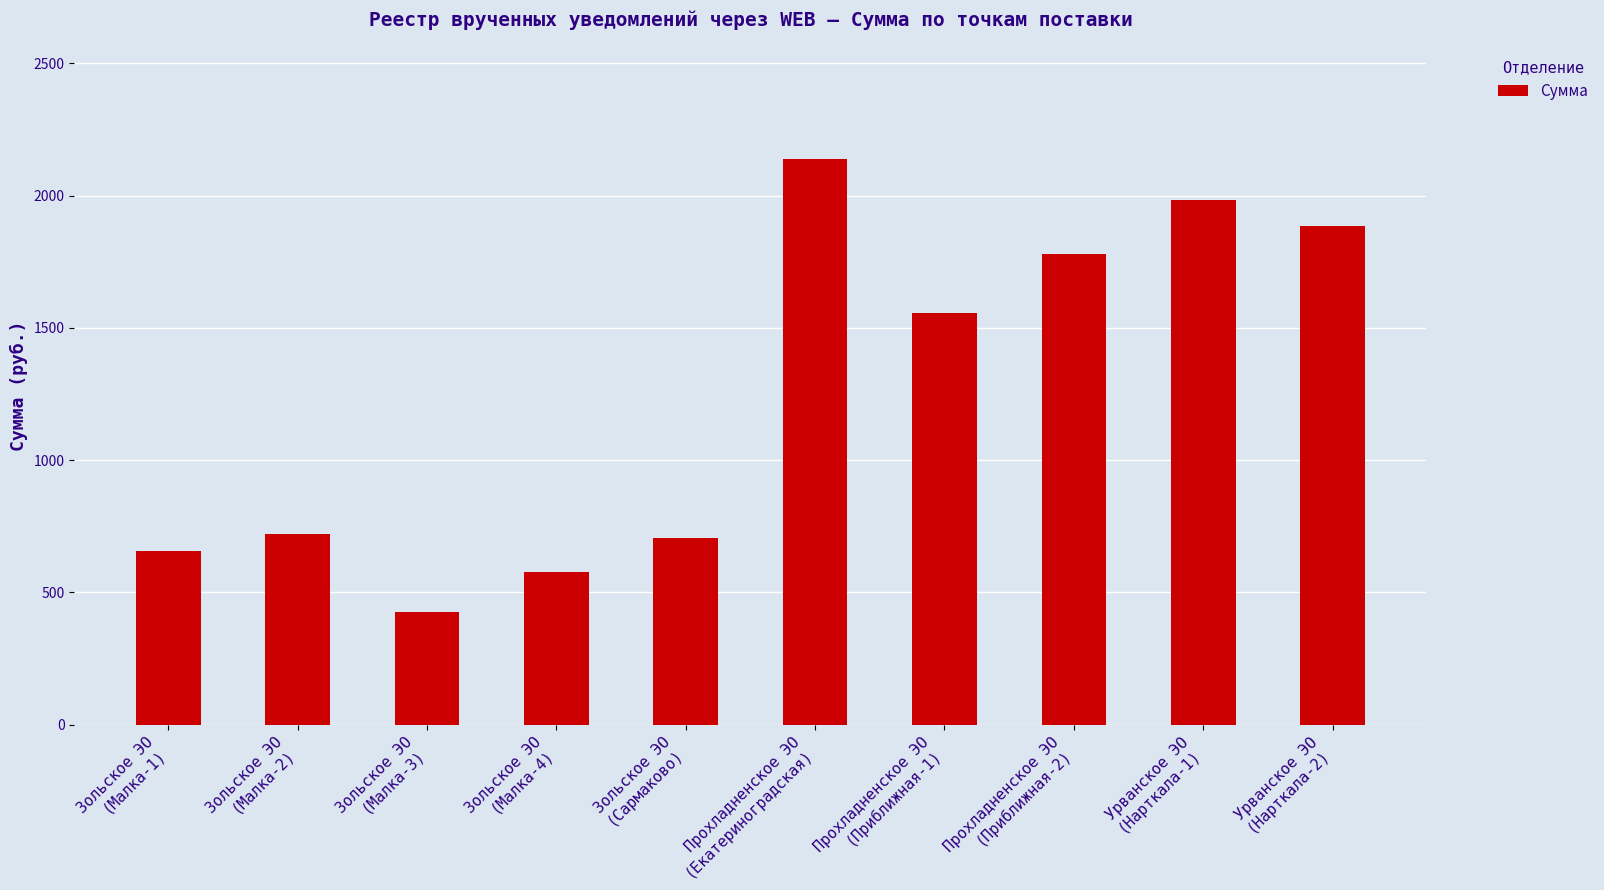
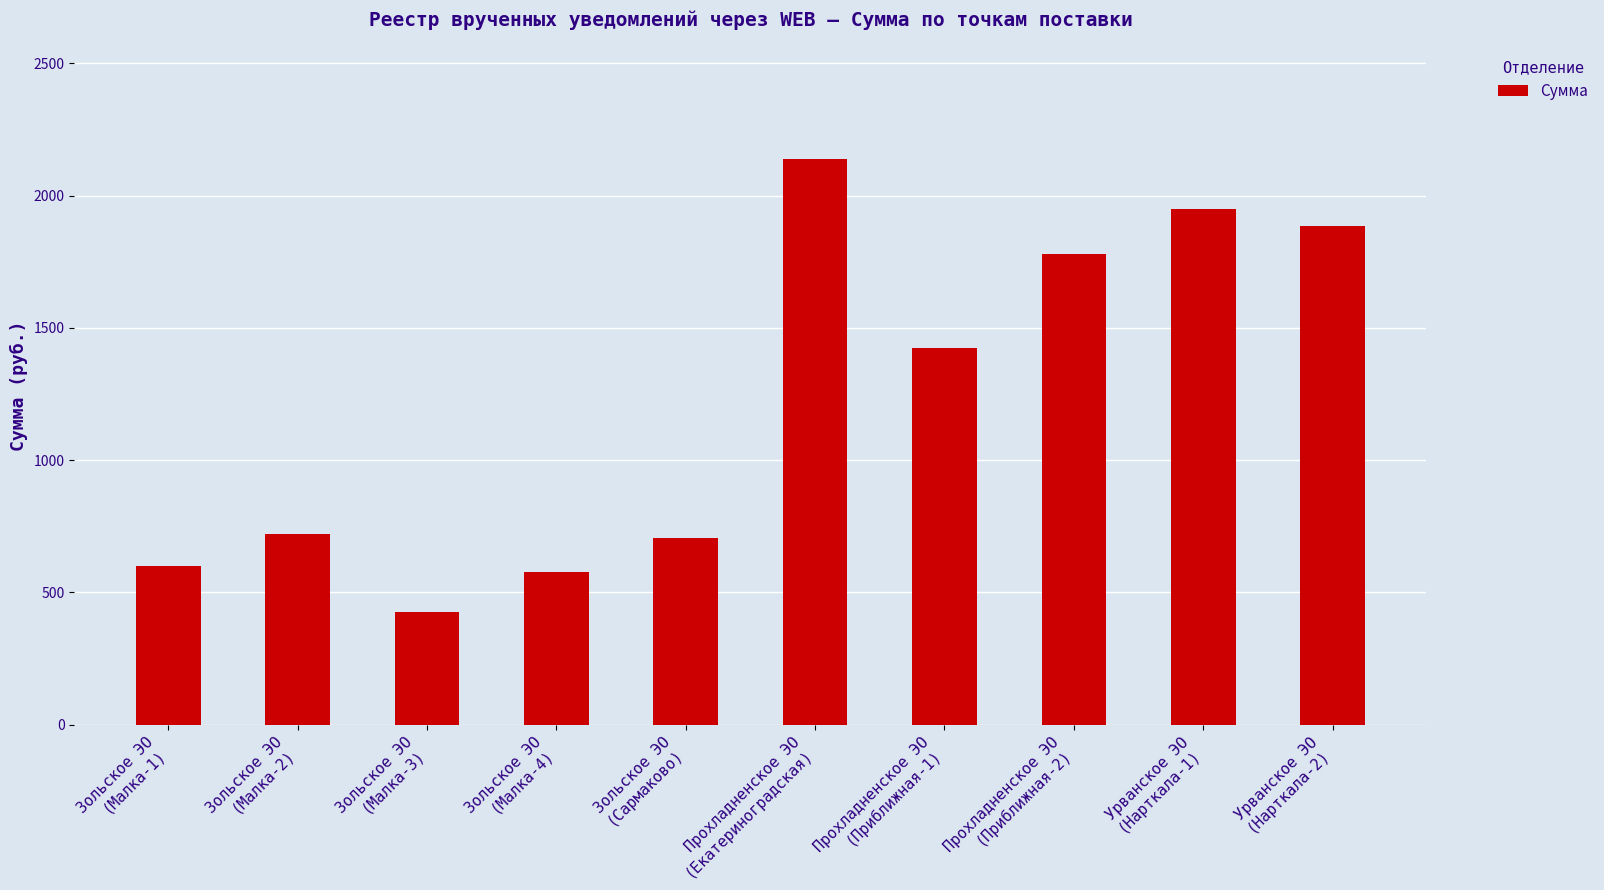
  {
-   "Зольское ЭО (Малка-1)": 660,
+   "Зольское ЭО (Малка-1)": 600,
    "Зольское ЭО (Малка-2)": 720,
    "Зольское ЭО (Малка-3)": 430,
    "Зольское ЭО (Малка-4)": 580,
    "Зольское ЭО (Сармаково)": 710,
    "Прохладненское ЭО (Екатериноградская)": 2140,
-   "Прохладненское ЭО (Приближная-1)": 1560,
+   "Прохладненское ЭО (Приближная-1)": 1430,
    "Прохладненское ЭО (Приближная-2)": 1780,
-   "Урванское ЭО (Нарткала-1)": 1980,
+   "Урванское ЭО (Нарткала-1)": 1950,
    "Урванское ЭО (Нарткала-2)": 1890
  }
